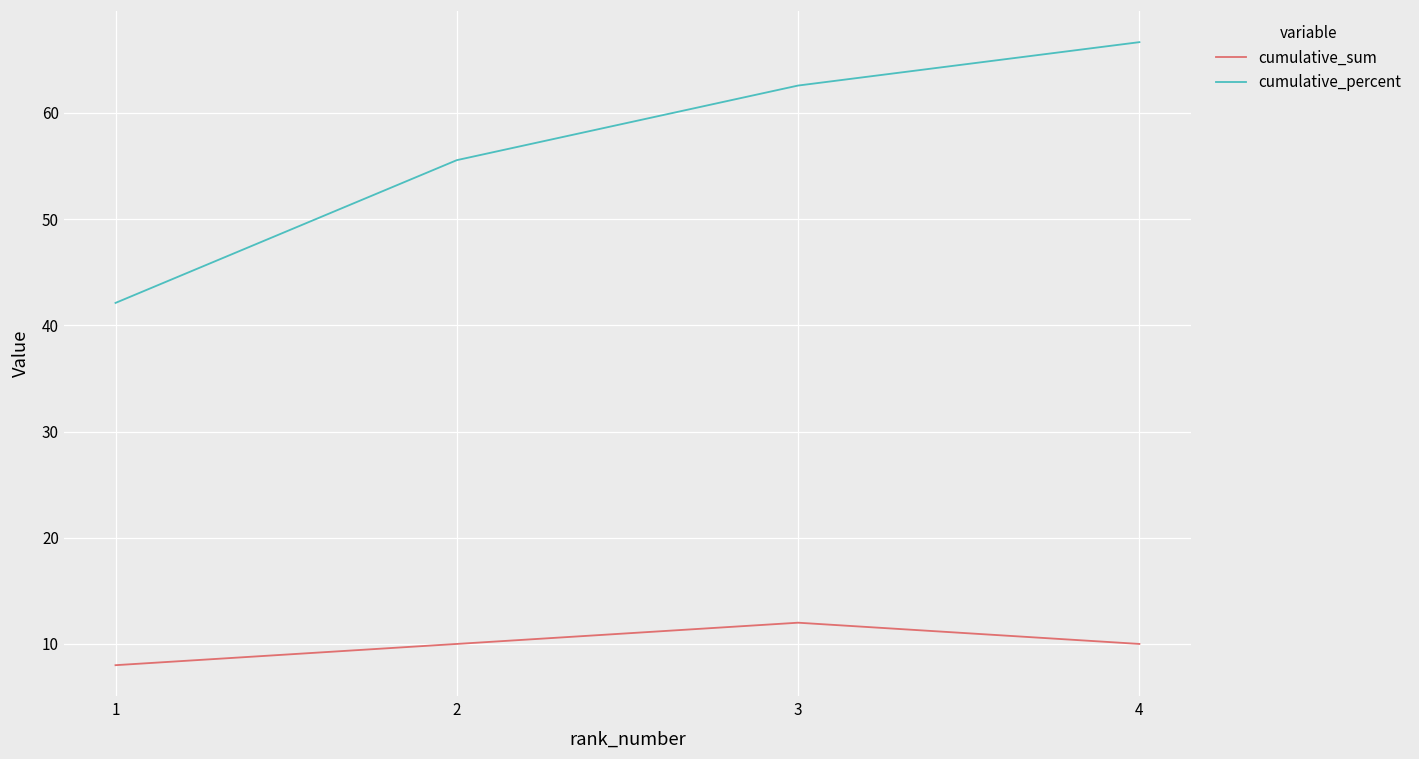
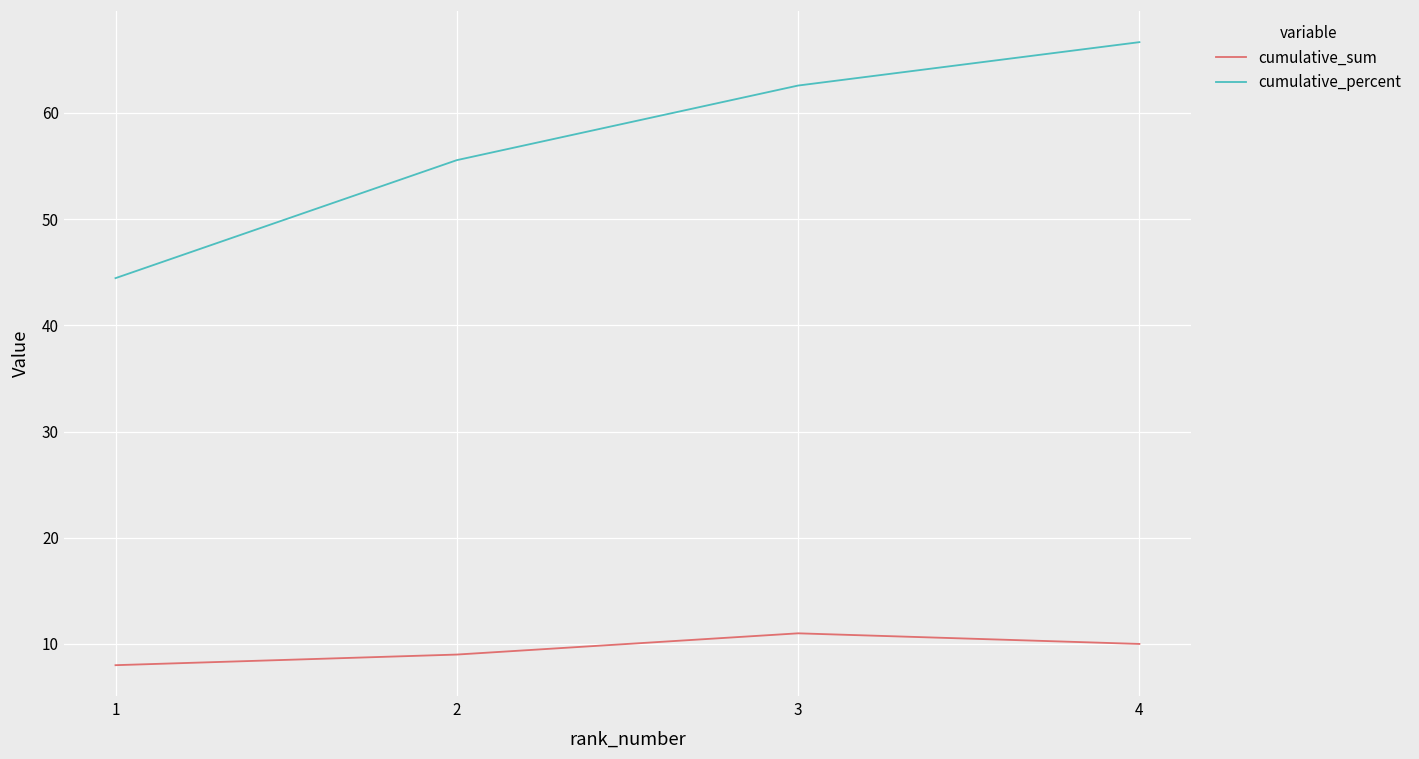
  {
    "cumulative_sum": {
      "1": 8,
-     "2": 10,
-     "3": 12,
+     "2": 9,
+     "3": 11,
      "4": 10
    },
    "cumulative_percent": {
-     "1": 42,
+     "1": 44,
      "2": 56,
      "3": 63,
      "4": 67
    }
  }
